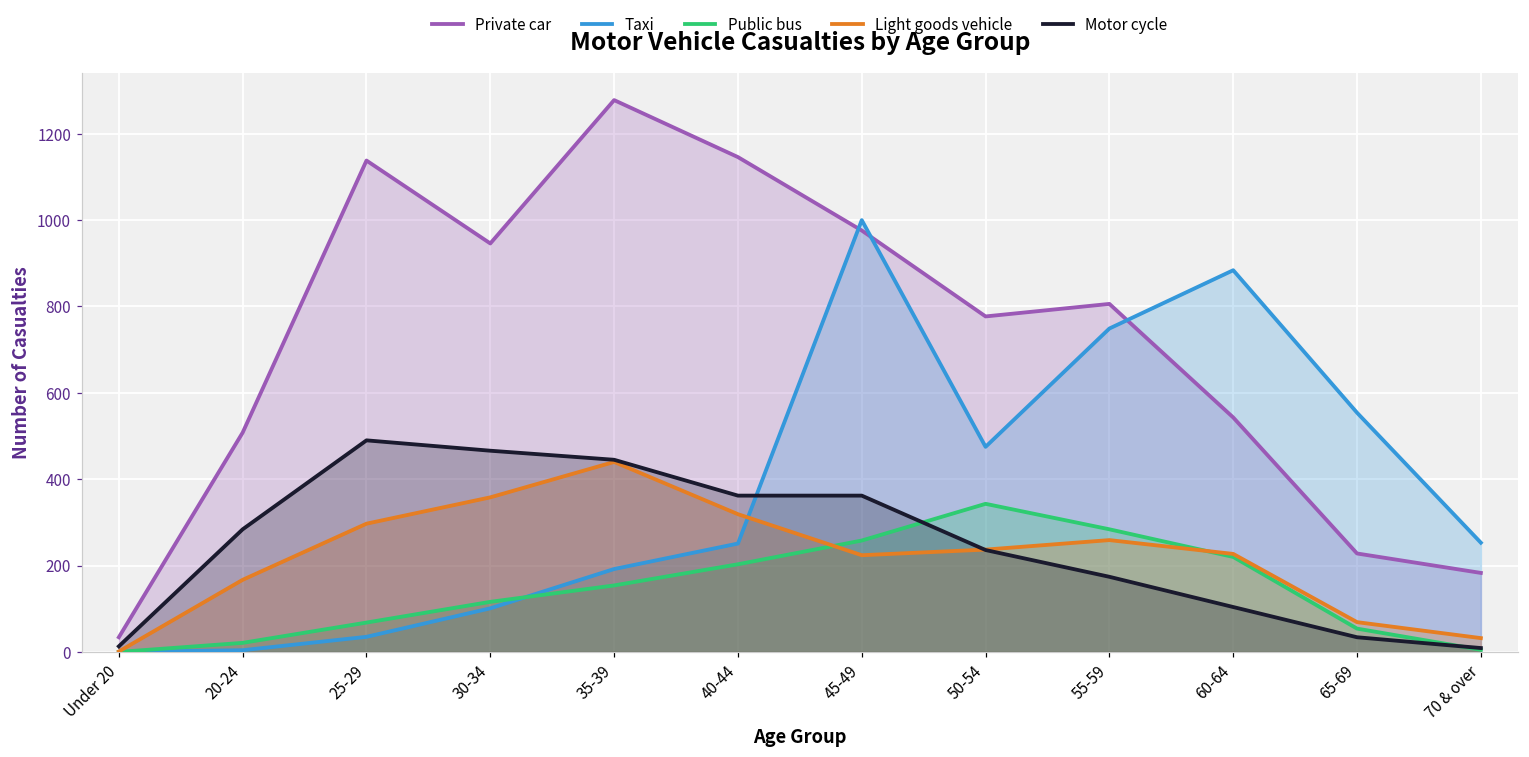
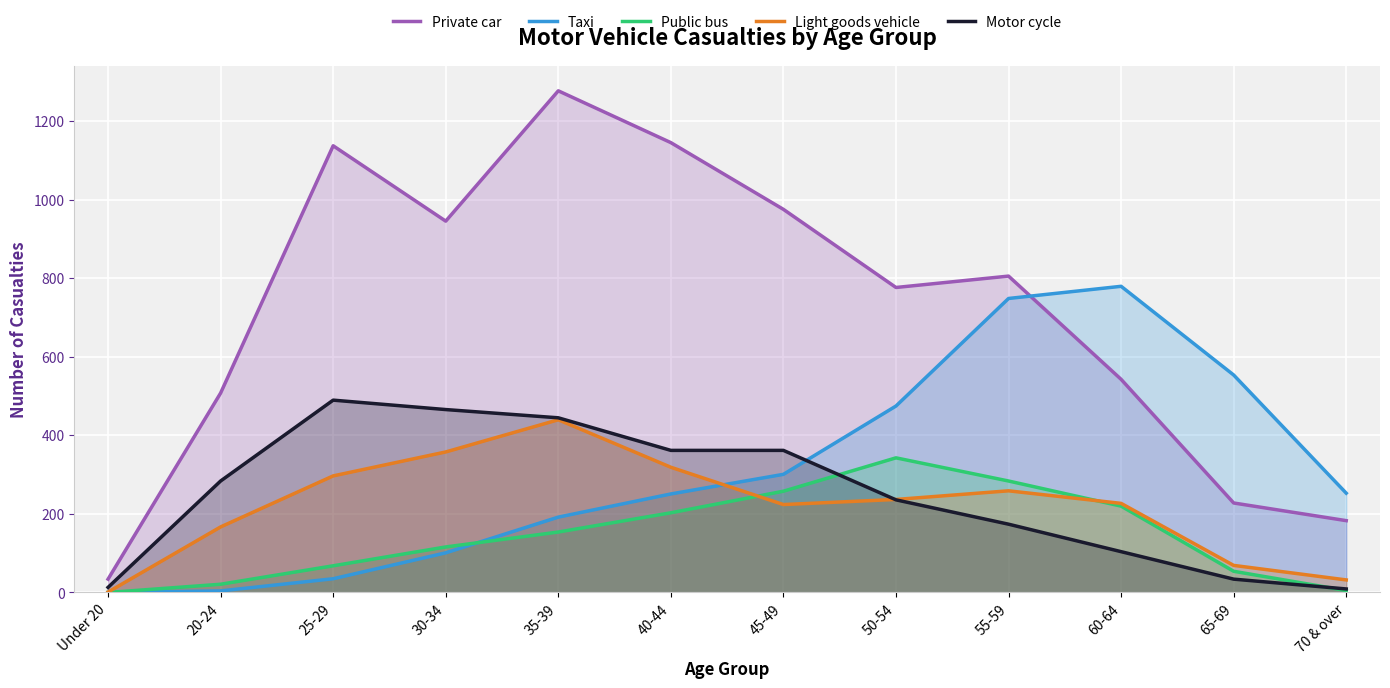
  {
    "Private car": {
      "Under 20": 30,
      "20-24": 510,
      "25-29": 1140,
      "30-34": 950,
      "35-39": 1280,
      "40-44": 1150,
      "45-49": 980,
      "50-54": 780,
      "55-59": 810,
      "60-64": 540,
      "65-69": 230,
      "70 & over": 180
    },
    "Taxi": {
      "20-24": 0,
      "25-29": 40,
      "30-34": 100,
      "35-39": 190,
      "40-44": 250,
-     "45-49": 1000,
+     "45-49": 300,
      "50-54": 480,
      "55-59": 750,
-     "60-64": 880,
+     "60-64": 780,
      "65-69": 550,
      "70 & over": 250
    },
    "Public bus": {
      "20-24": 20,
      "25-29": 70,
      "30-34": 120,
      "35-39": 150,
      "40-44": 200,
      "45-49": 260,
      "50-54": 340,
      "55-59": 280,
      "60-64": 220,
      "65-69": 50
    },
    "Light goods vehicle": {
      "20-24": 170,
      "25-29": 300,
      "30-34": 360,
      "40-44": 320,
      "45-49": 220,
      "55-59": 260,
      "60-64": 230,
      "65-69": 70,
      "70 & over": 30
    },
    "Motor cycle": {
      "Under 20": 10,
      "20-24": 280,
      "25-29": 490,
      "30-34": 470,
      "40-44": 360,
      "45-49": 360,
      "55-59": 170,
      "60-64": 100,
      "65-69": 30
    }
  }
